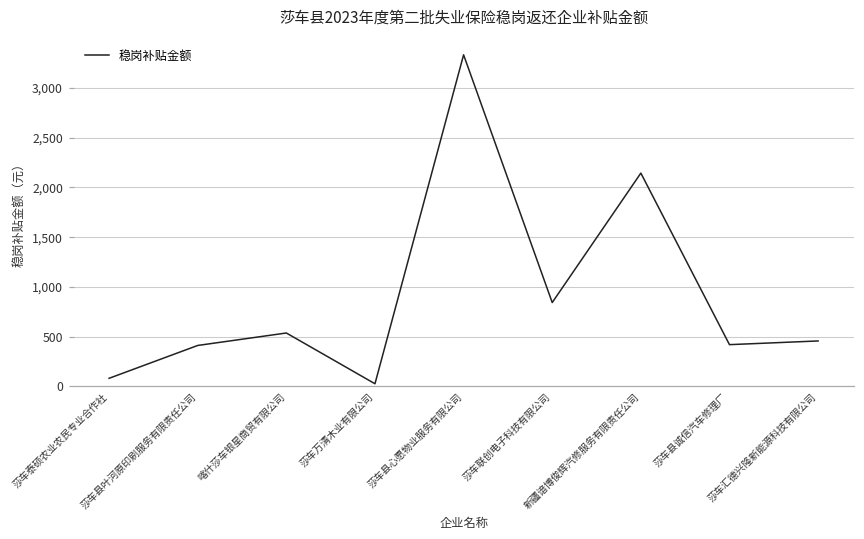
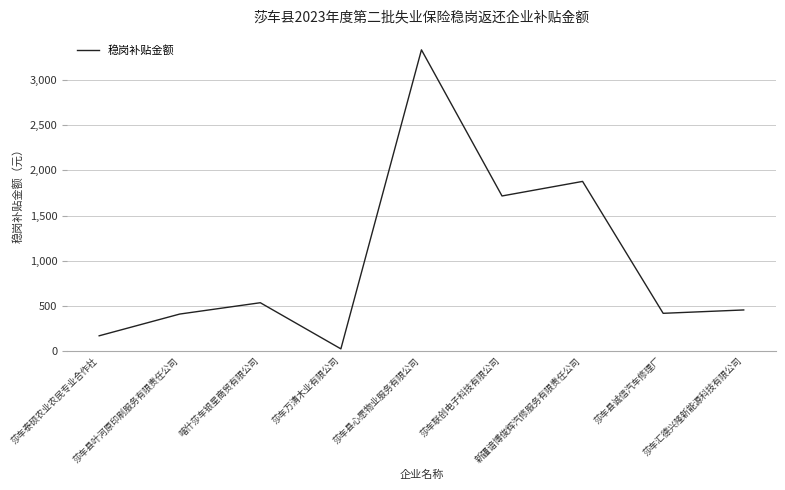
  {
-   "莎车泰硕农业农民专业合作社": "100",
+   "莎车泰硕农业农民专业合作社": "200",
    "莎车县叶河原印刷服务有限责任公司": "400",
    "喀什莎车银星商贸有限公司": "500",
    "莎车万清木业有限公司": "0",
    "莎车县心愿物业服务有限公司": "3,300",
-   "莎车联创电子科技有限公司": "800",
-   "新疆谙博俊辉汽修服务有限责任公司": "2,100",
+   "莎车联创电子科技有限公司": "1,700",
+   "新疆谙博俊辉汽修服务有限责任公司": "1,900",
    "莎车县诚信汽车修理厂": "400",
    "莎车汇德兴隆新能源科技有限公司": "500"
  }
